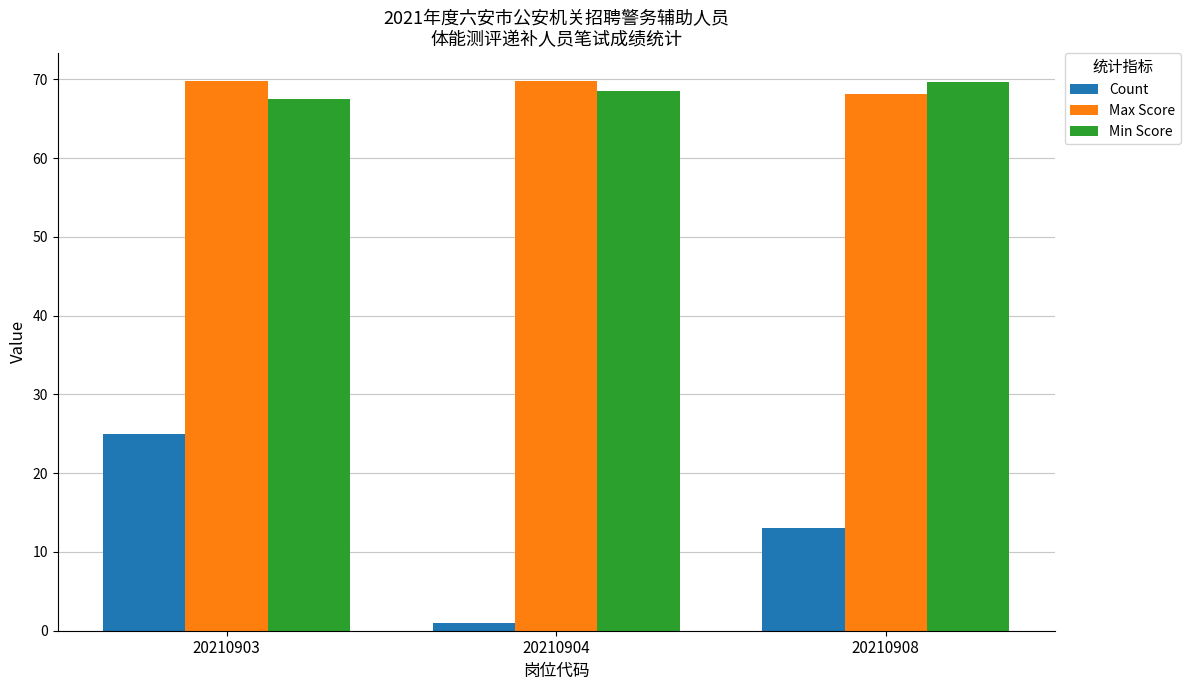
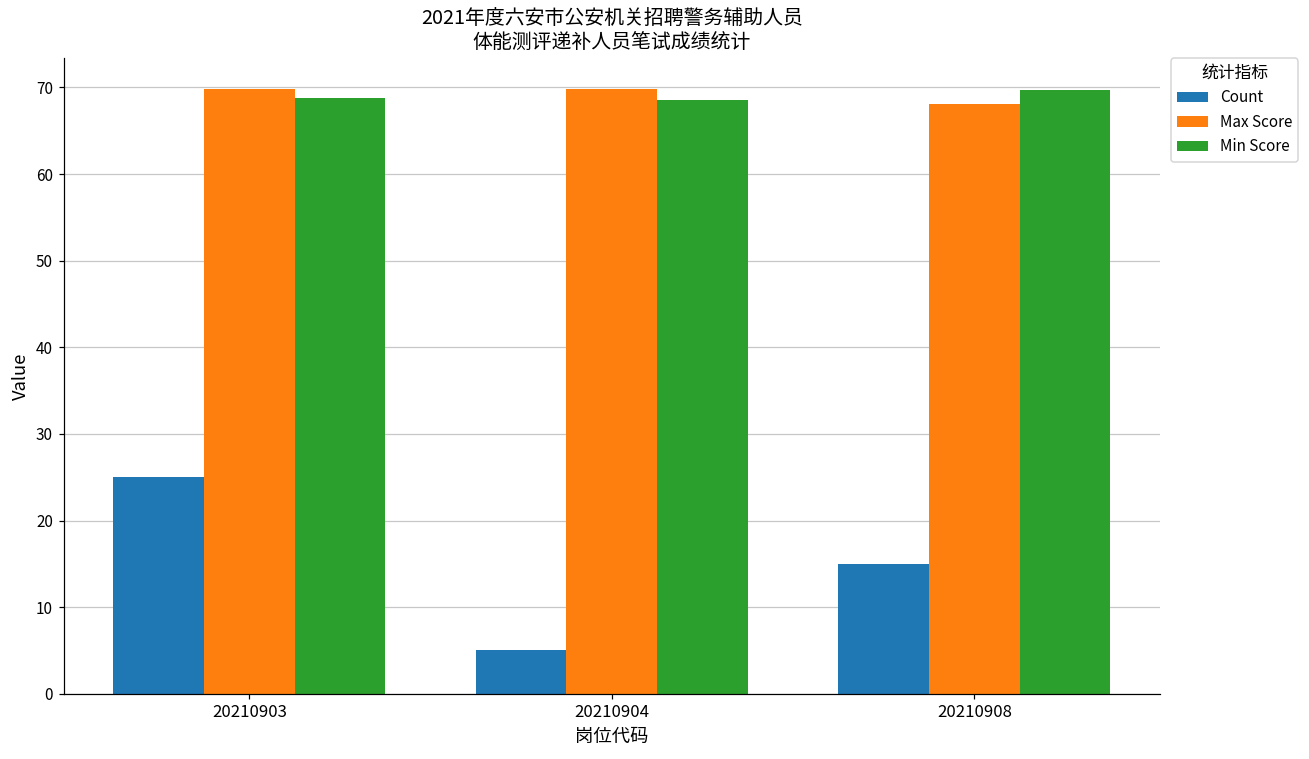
  {
    "Count": {
      "20210903": 25,
-     "20210904": 1,
-     "20210908": 13
+     "20210904": 5,
+     "20210908": 15
    },
    "Max Score": {
      "20210903": 70,
      "20210904": 70,
      "20210908": 68
    },
    "Min Score": {
-     "20210903": 68,
+     "20210903": 69,
      "20210904": 69,
      "20210908": 70
    }
  }
